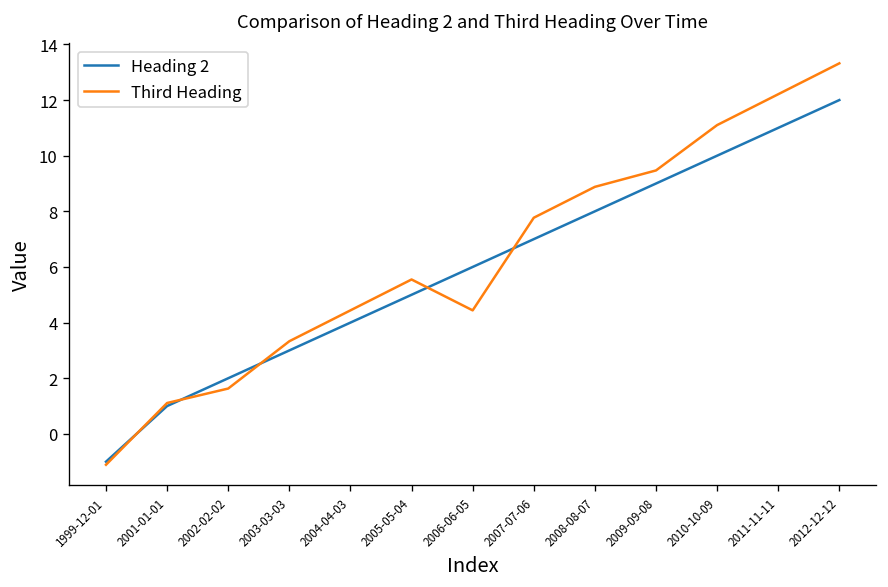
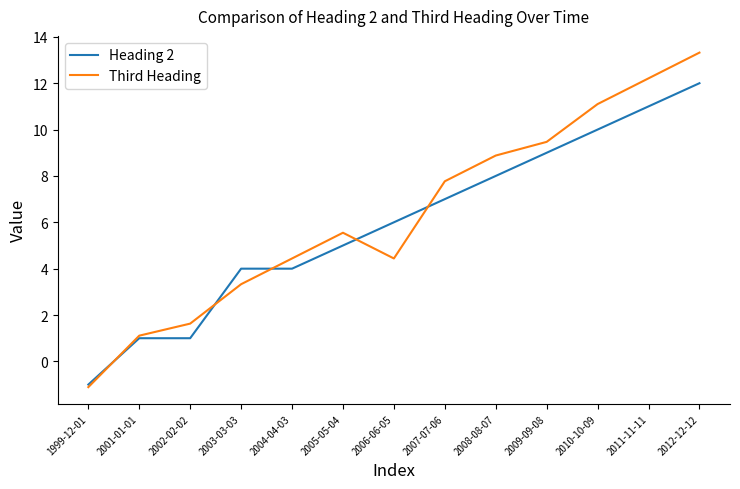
  {
    "Heading 2": {
-     "2002-02-02": 2,
-     "2003-03-03": 3,
+     "2002-02-02": 1,
+     "2003-03-03": 4,
      "2004-04-03": 4,
      "2005-05-04": 5,
      "2006-06-05": 6,
      "2007-07-06": 7,
      "2008-08-07": 8,
      "2009-09-08": 9,
      "2010-10-09": 10,
      "2011-11-11": 11,
      "2012-12-12": 12
    },
    "Third Heading": {
      "2002-02-02": 1.6,
      "2003-03-03": 3.3,
      "2004-04-03": 4.4,
      "2005-05-04": 5.6,
      "2006-06-05": 4.4,
      "2007-07-06": 7.8,
      "2008-08-07": 8.9,
      "2009-09-08": 9.5,
      "2010-10-09": 11,
      "2011-11-11": 12.2,
      "2012-12-12": 13.3
    }
  }
